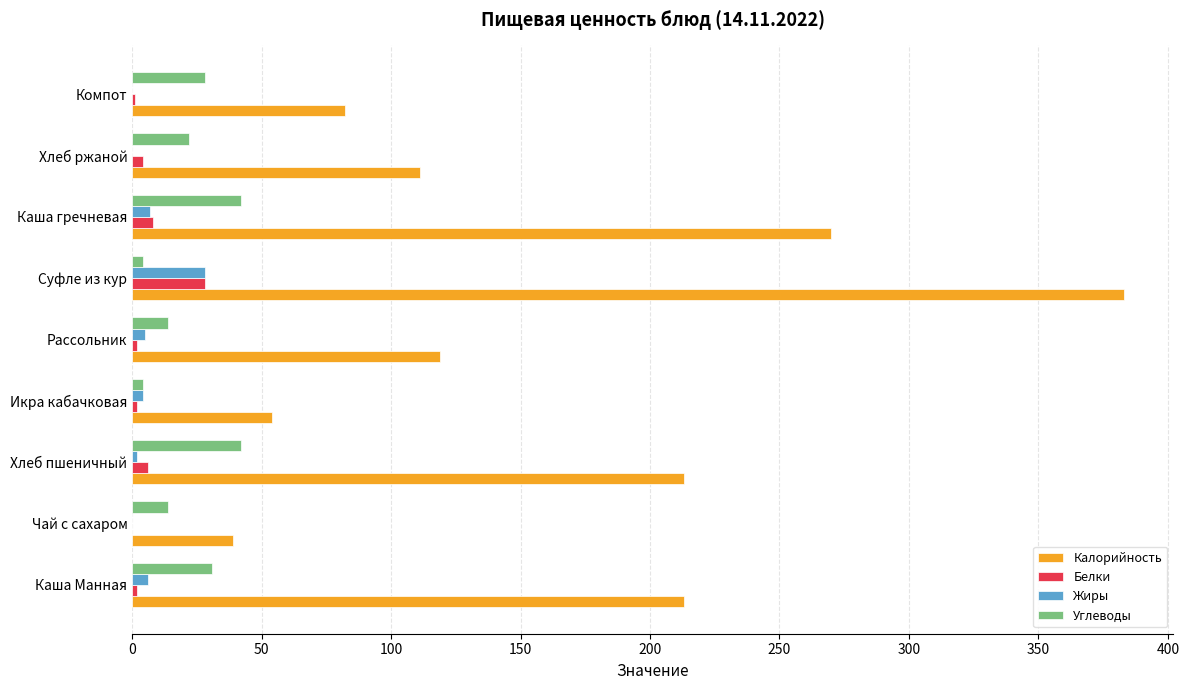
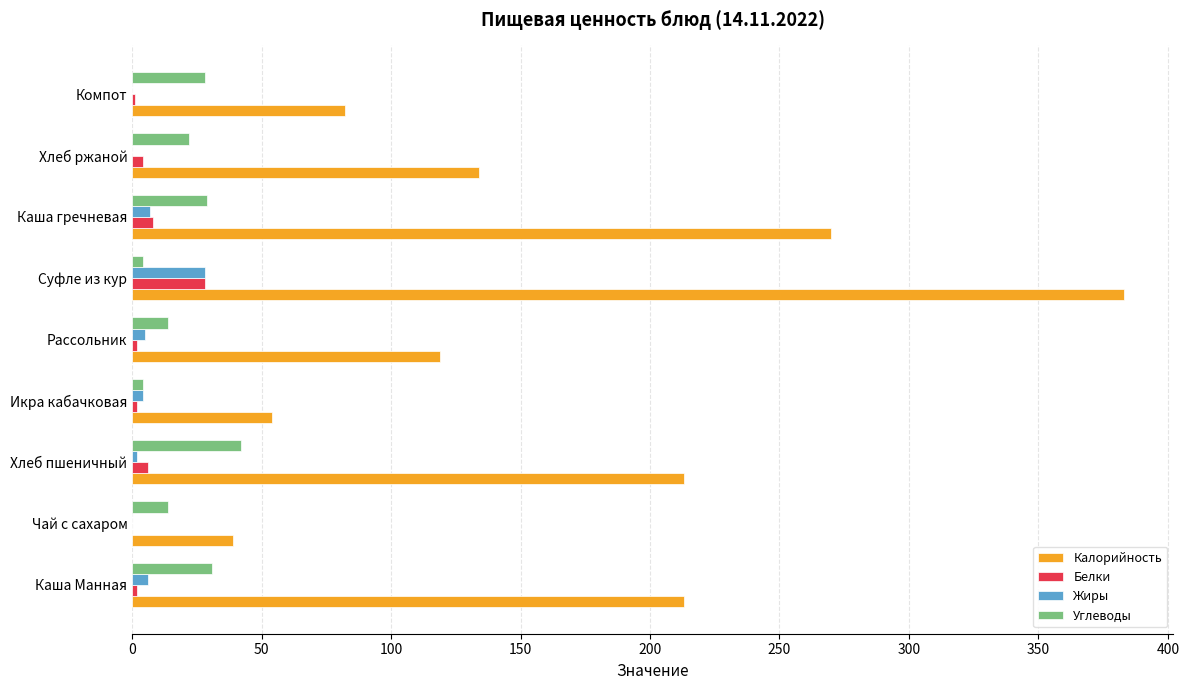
  {
    "Калорийность": {
      "Компот": 82,
-     "Хлеб ржаной": 111,
+     "Хлеб ржаной": 134,
      "Каша гречневая": 270,
      "Суфле из кур": 383,
      "Рассольник": 119,
      "Икра кабачковая": 54,
      "Хлеб пшеничный": 213,
      "Чай с сахаром": 39,
      "Каша Манная": 213
    },
    "Белки": {
      "Компот": 1,
      "Хлеб ржаной": 4,
      "Каша гречневая": 8,
      "Суфле из кур": 28,
      "Рассольник": 2,
      "Икра кабачковая": 2,
      "Хлеб пшеничный": 6,
      "Чай с сахаром": 0,
      "Каша Манная": 2
    },
    "Жиры": {
      "Компот": 0,
      "Хлеб ржаной": 0,
      "Каша гречневая": 7,
      "Суфле из кур": 28,
      "Рассольник": 5,
      "Икра кабачковая": 4,
      "Хлеб пшеничный": 2,
      "Чай с сахаром": 0,
      "Каша Манная": 6
    },
    "Углеводы": {
      "Компот": 28,
      "Хлеб ржаной": 22,
-     "Каша гречневая": 42,
+     "Каша гречневая": 29,
      "Суфле из кур": 4,
      "Рассольник": 14,
      "Икра кабачковая": 4,
      "Хлеб пшеничный": 42,
      "Чай с сахаром": 14,
      "Каша Манная": 31
    }
  }
